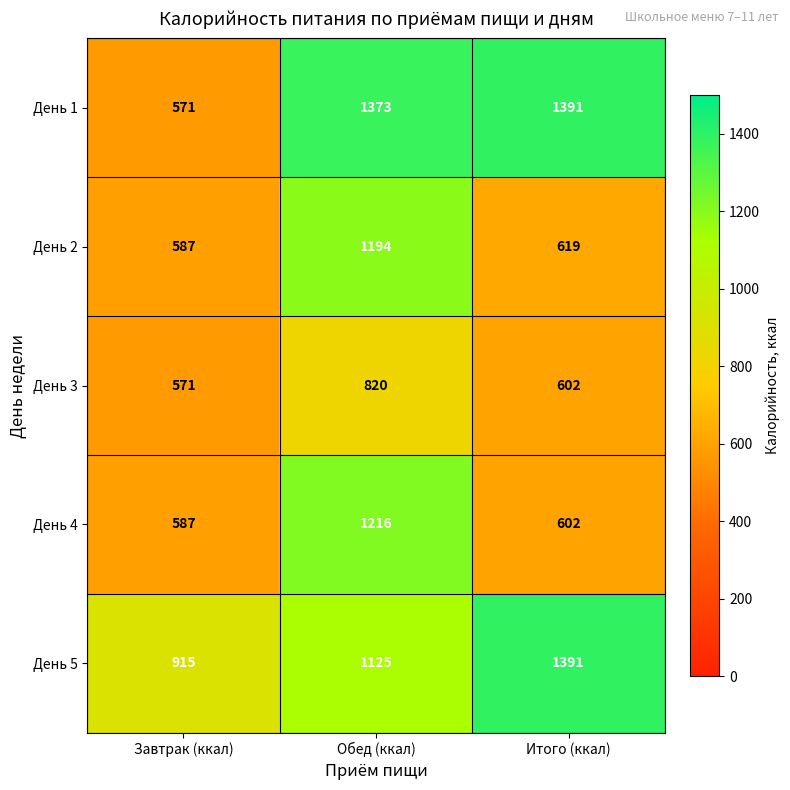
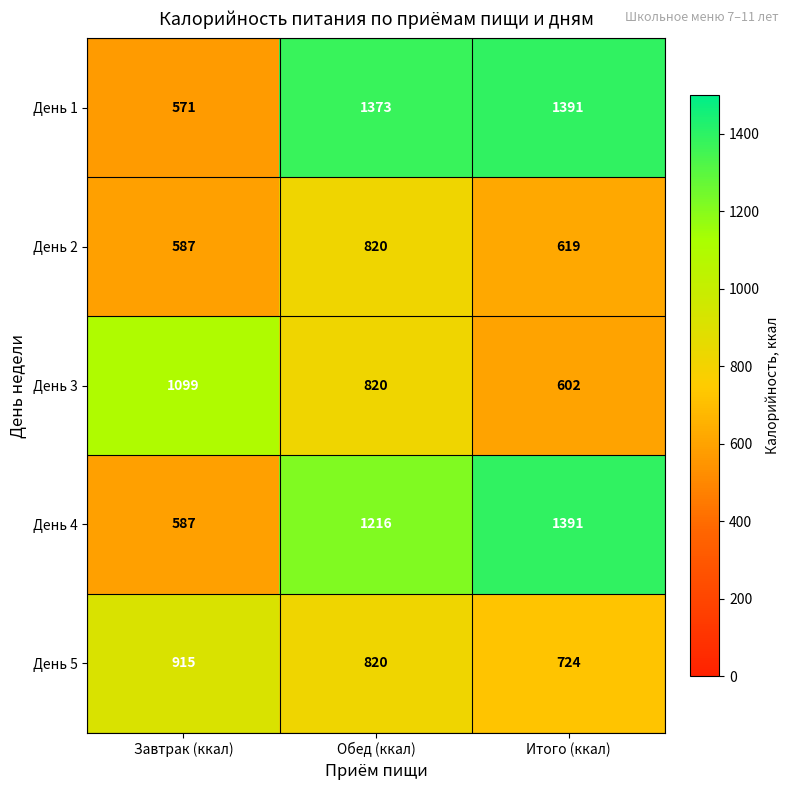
  {
    "День 1": {
      "Завтрак (ккал)": 571,
      "Обед (ккал)": 1373,
      "Итого (ккал)": 1391
    },
    "День 2": {
      "Завтрак (ккал)": 587,
-     "Обед (ккал)": 1194,
+     "Обед (ккал)": 820,
      "Итого (ккал)": 619
    },
    "День 3": {
-     "Завтрак (ккал)": 571,
+     "Завтрак (ккал)": 1099,
      "Обед (ккал)": 820,
      "Итого (ккал)": 602
    },
    "День 4": {
      "Завтрак (ккал)": 587,
      "Обед (ккал)": 1216,
-     "Итого (ккал)": 602
+     "Итого (ккал)": 1391
    },
    "День 5": {
      "Завтрак (ккал)": 915,
-     "Обед (ккал)": 1125,
-     "Итого (ккал)": 1391
+     "Обед (ккал)": 820,
+     "Итого (ккал)": 724
    }
  }
